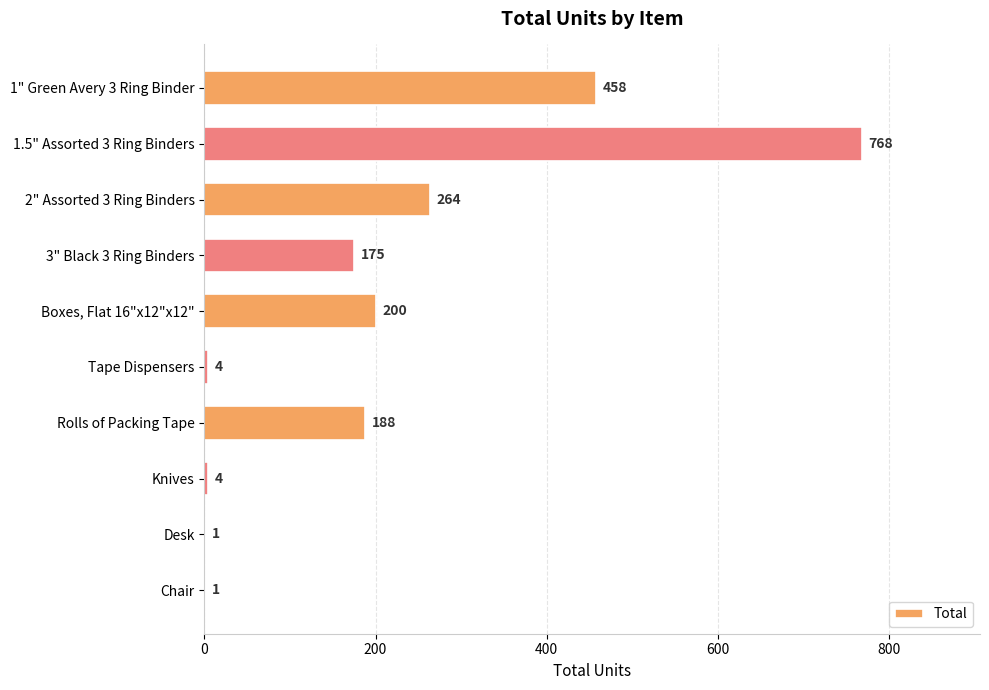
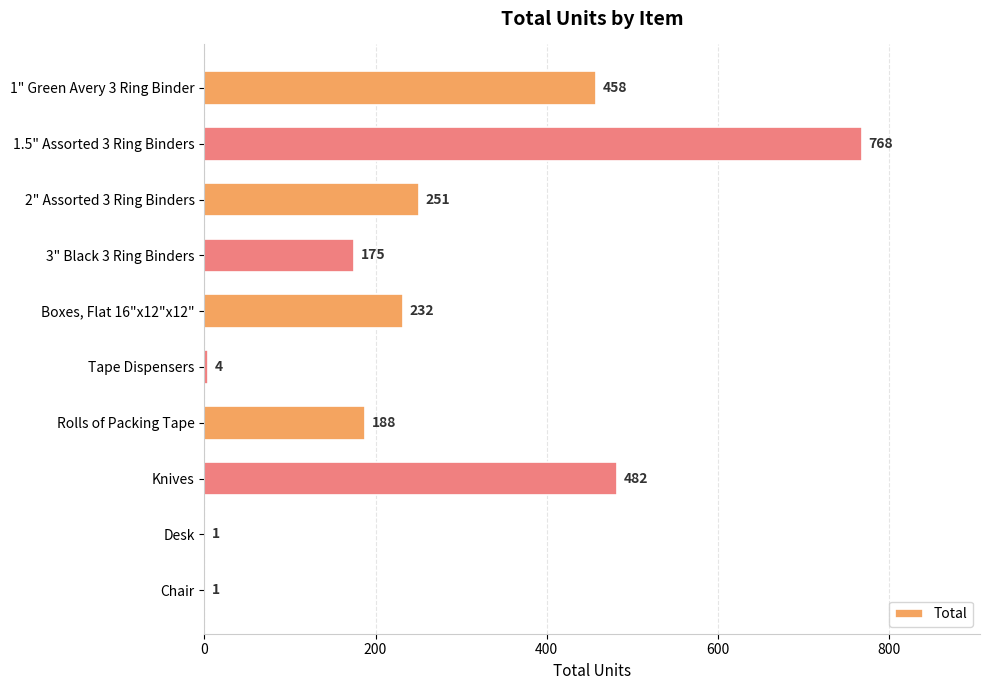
  {
    "1\" Green Avery 3 Ring Binder": 458,
    "1.5\" Assorted 3 Ring Binders": 768,
-   "2\" Assorted 3 Ring Binders": 264,
+   "2\" Assorted 3 Ring Binders": 251,
    "3\" Black 3 Ring Binders": 175,
-   "Boxes, Flat 16\"x12\"x12\"": 200,
+   "Boxes, Flat 16\"x12\"x12\"": 232,
    "Tape Dispensers": 4,
    "Rolls of Packing Tape": 188,
-   "Knives": 4,
+   "Knives": 482,
    "Desk": 1,
    "Chair": 1
  }
